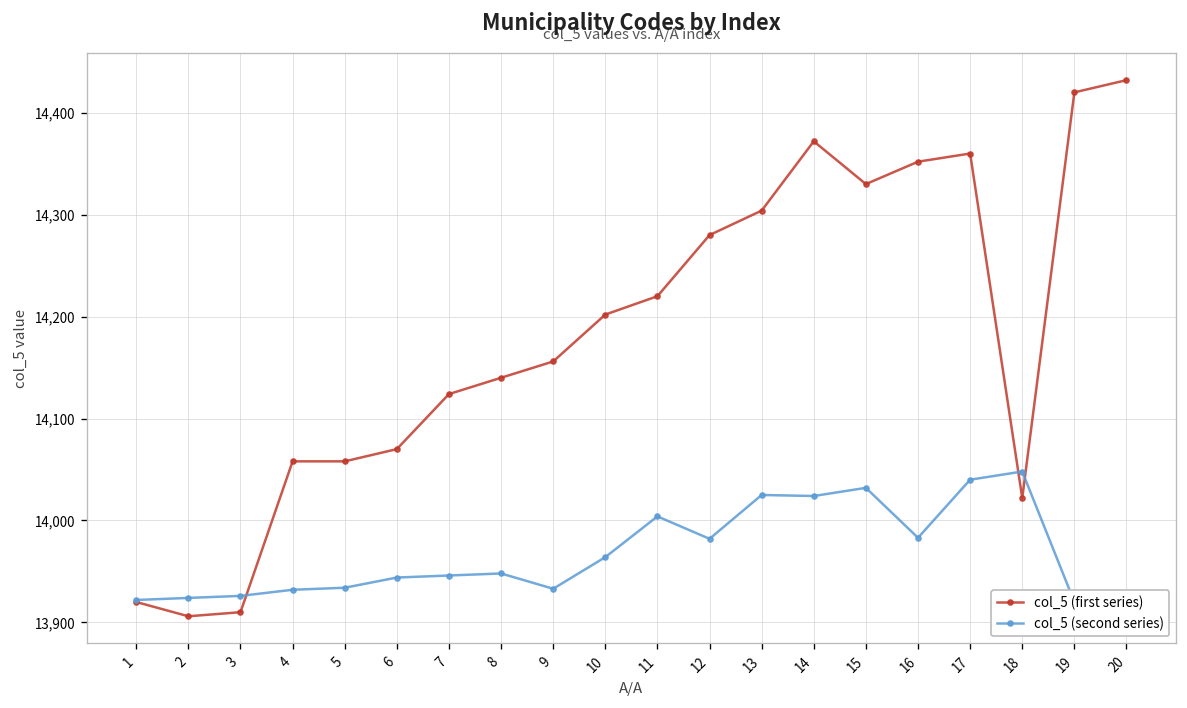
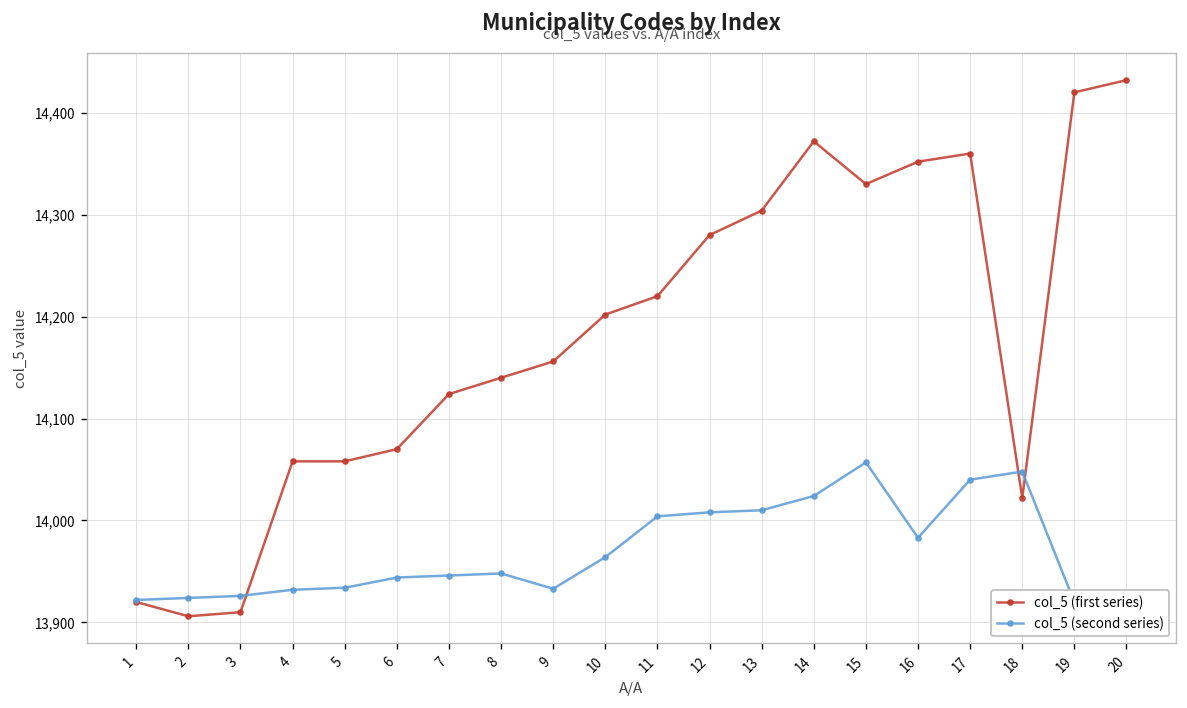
  {
    "col_5 (first series)": {
      "2": "13,910",
      "3": "13,910",
      "4": "14,060",
      "5": "14,060",
      "6": "14,070",
      "7": "14,120",
      "8": "14,140",
      "9": "14,160",
      "10": "14,200",
      "11": "14,220",
      "12": "14,280",
      "13": "14,300",
      "14": "14,370",
      "15": "14,330",
      "16": "14,350",
      "17": "14,360",
      "18": "14,020",
      "19": "14,420",
      "20": "14,430"
    },
    "col_5 (second series)": {
      "2": "13,920",
      "3": "13,930",
      "4": "13,930",
      "5": "13,930",
      "6": "13,940",
      "7": "13,950",
      "8": "13,950",
      "9": "13,930",
      "10": "13,960",
      "11": "14,000",
-     "12": "13,980",
-     "13": "14,030",
+     "12": "14,010",
+     "13": "14,010",
      "14": "14,020",
-     "15": "14,030",
+     "15": "14,060",
      "16": "13,980",
      "17": "14,040",
      "18": "14,050"
    }
  }
